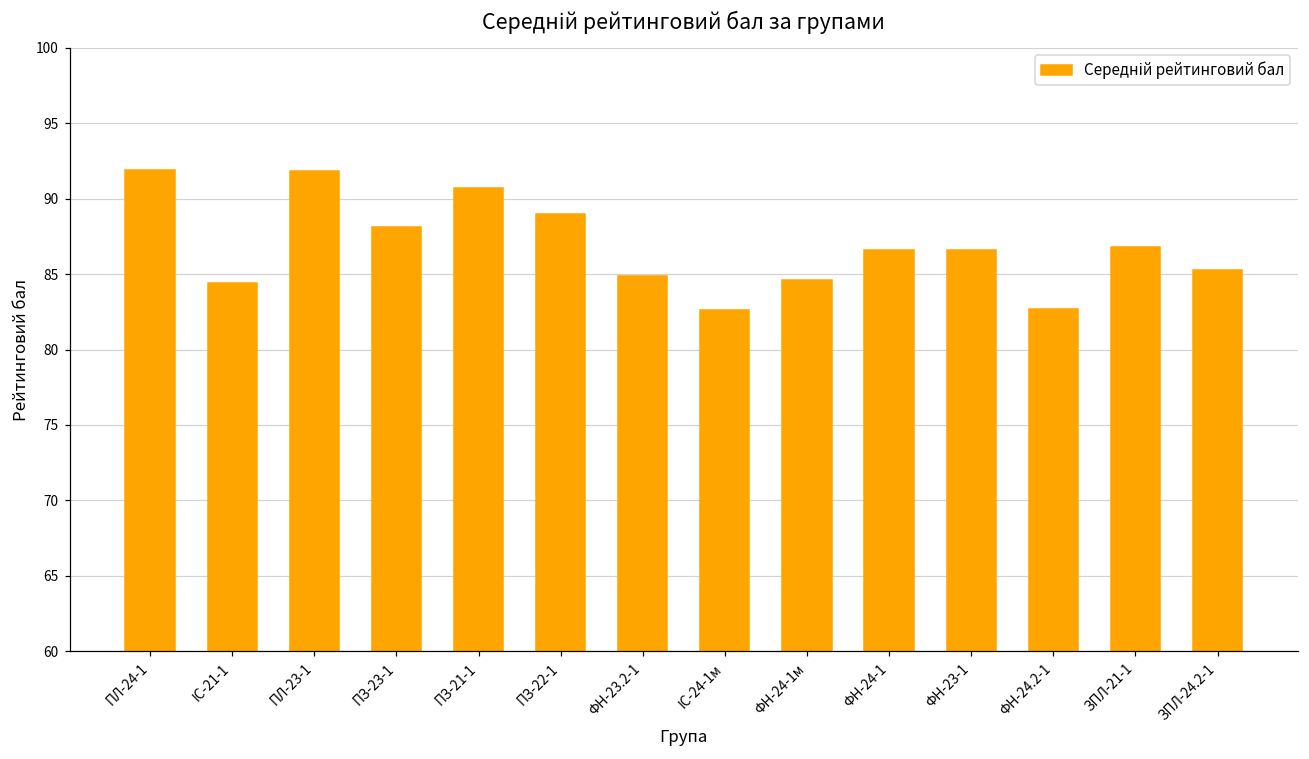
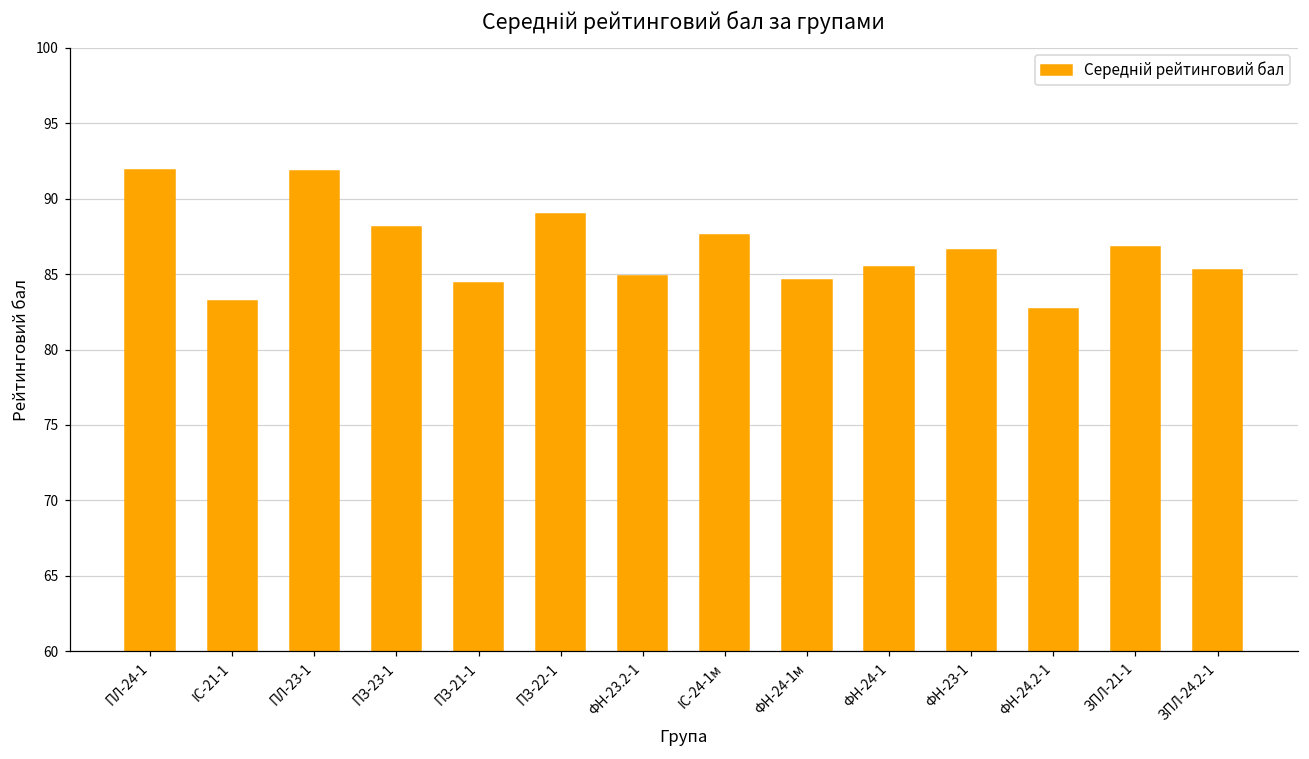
  {
    "ПЛ-24-1": 91.9,
-   "ІС-21-1": 84.4,
+   "ІС-21-1": 83.2,
    "ПЛ-23-1": 91.8,
    "ПЗ-23-1": 88.1,
-   "ПЗ-21-1": 90.7,
+   "ПЗ-21-1": 84.4,
    "ПЗ-22-1": 89.0,
    "ФН-23.2-1": 84.9,
-   "ІС-24-1м": 82.6,
+   "ІС-24-1м": 87.6,
    "ФН-24-1м": 84.6,
-   "ФН-24-1": 86.6,
+   "ФН-24-1": 85.5,
    "ФН-23-1": 86.6,
    "ФН-24.2-1": 82.7,
    "ЗПЛ-21-1": 86.8,
    "ЗПЛ-24.2-1": 85.3
  }
